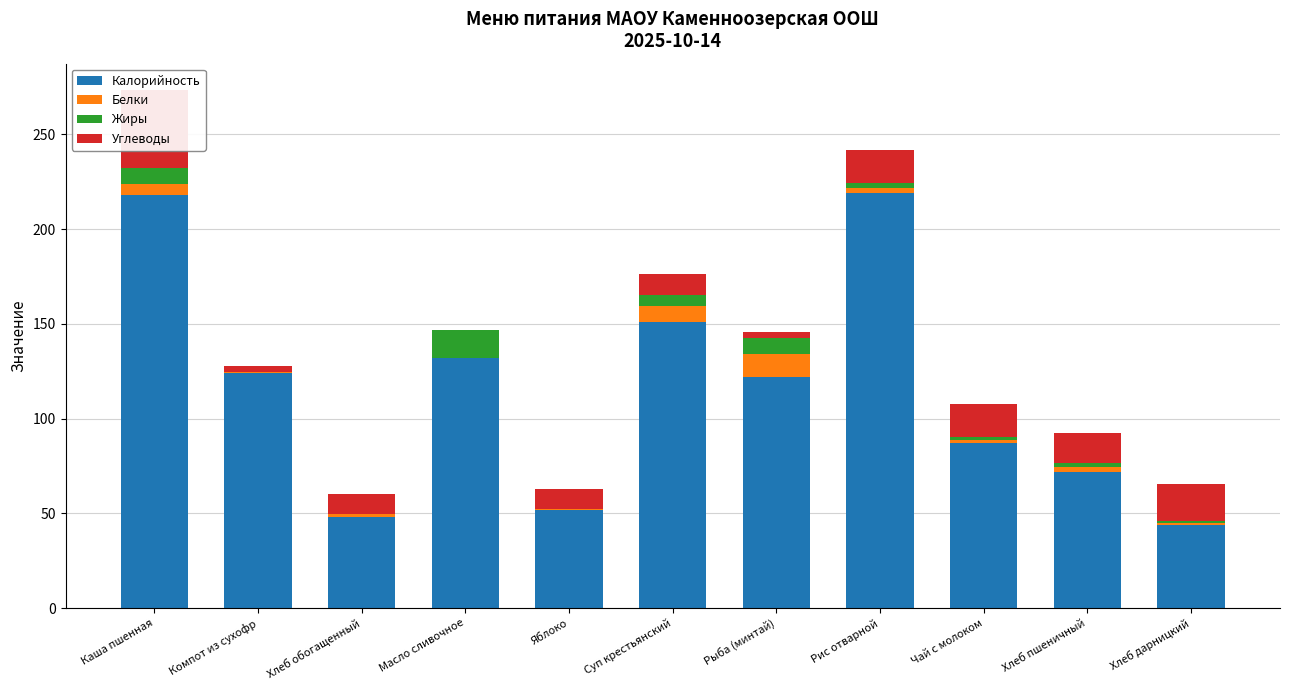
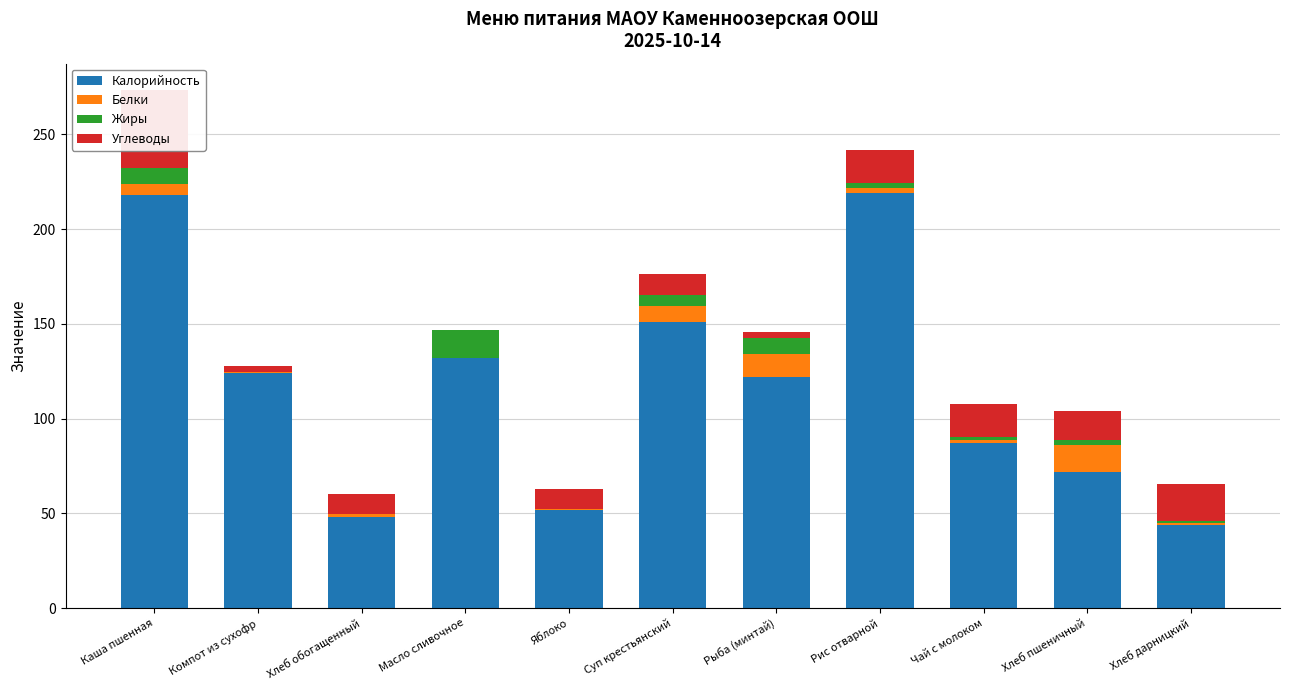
  {
    "Калорийность": {
      "Каша пшенная": 218,
      "Компот из сухофр": 124,
      "Хлеб обогащенный": 48,
      "Масло сливочное": 132,
      "Яблоко": 52,
      "Суп крестьянский": 151,
      "Рыба (минтай)": 122,
      "Рис отварной": 219,
      "Чай с молоком": 87,
      "Хлеб пшеничный": 72,
      "Хлеб дарницкий": 44
    },
    "Белки": {
      "Каша пшенная": 6,
      "Хлеб обогащенный": 2,
      "Суп крестьянский": 9,
      "Рыба (минтай)": 12,
      "Рис отварной": 3,
      "Чай с молоком": 2,
-     "Хлеб пшеничный": 2
+     "Хлеб пшеничный": 14
    },
    "Жиры": {
      "Каша пшенная": 8,
      "Компот из сухофр": 0,
      "Масло сливочное": 15,
      "Яблоко": 0,
      "Суп крестьянский": 6,
      "Рыба (минтай)": 9,
      "Рис отварной": 3,
      "Чай с молоком": 2,
      "Хлеб пшеничный": 2
    },
    "Углеводы": {
      "Компот из сухофр": 3,
      "Хлеб обогащенный": 10,
      "Яблоко": 11,
      "Суп крестьянский": 11,
      "Рыба (минтай)": 3,
      "Рис отварной": 17,
      "Чай с молоком": 17,
      "Хлеб пшеничный": 16,
      "Хлеб дарницкий": 20
    }
  }
